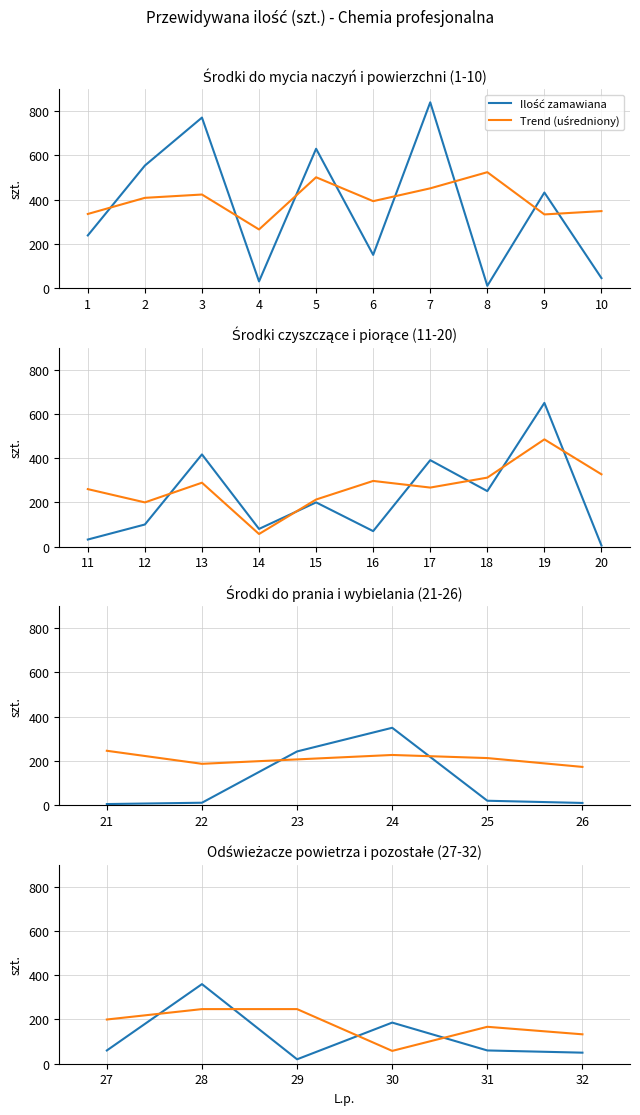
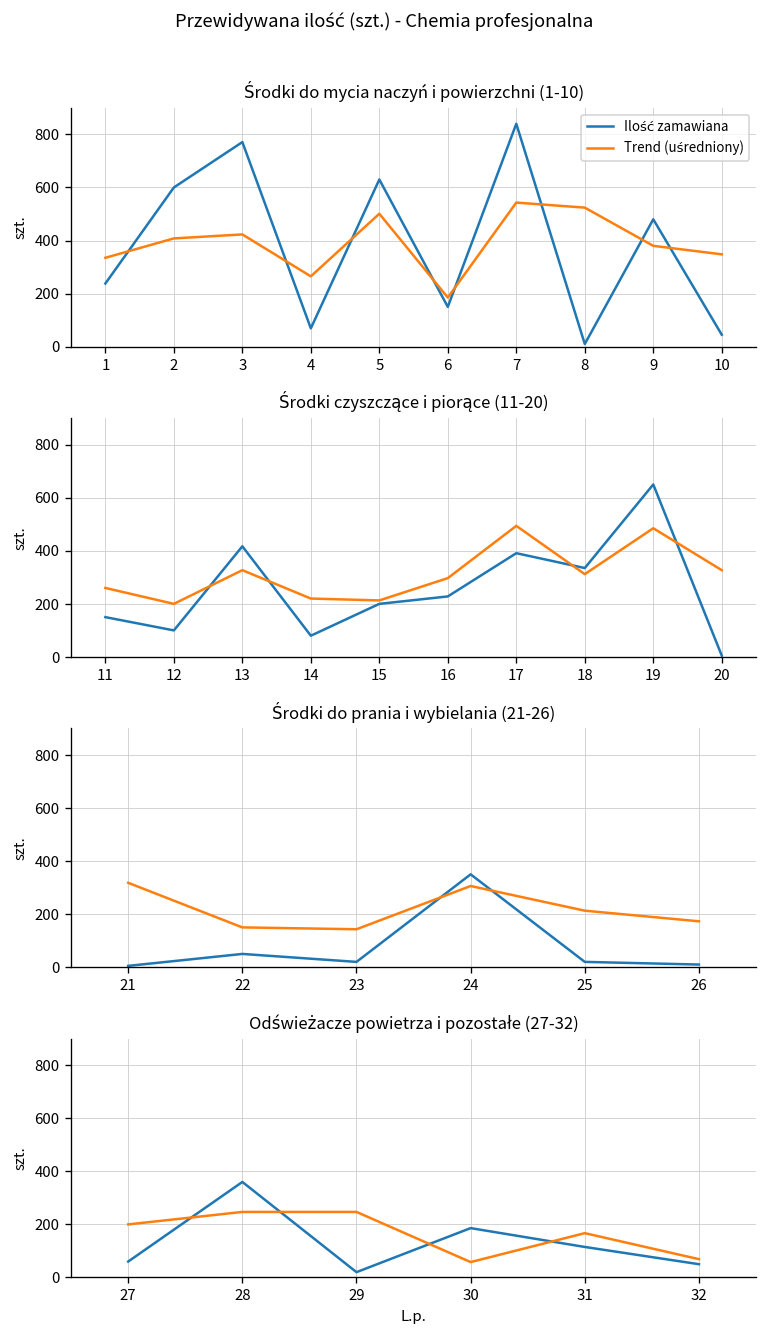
  {
    "Środki do mycia naczyń i powierzchni (1-10)": {
      "Ilość zamawiana": {
        "1": 240,
-       "2": 550,
+       "2": 600,
        "3": 770,
-       "4": 30,
+       "4": 70,
        "5": 630,
        "6": 150,
        "7": 840,
        "8": 10,
-       "9": 430,
+       "9": 480,
        "10": 50
      },
      "Trend (uśredniony)": {
        "1": 340,
        "2": 410,
        "3": 420,
        "4": 270,
        "5": 500,
-       "6": 390,
-       "7": 450,
+       "6": 190,
+       "7": 540,
        "8": 520,
-       "9": 330,
+       "9": 380,
        "10": 350
      }
    },
    "Środki czyszczące i piorące (11-20)": {
      "Ilość zamawiana": {
-       "11": 30,
+       "11": 150,
        "12": 100,
        "13": 420,
        "14": 80,
        "15": 200,
-       "16": 70,
+       "16": 230,
        "17": 390,
-       "18": 250,
+       "18": 340,
        "19": 650,
        "20": 10
      },
      "Trend (uśredniony)": {
        "11": 260,
        "12": 200,
-       "13": 290,
-       "14": 60,
+       "13": 330,
+       "14": 220,
        "15": 210,
        "16": 300,
-       "17": 270,
+       "17": 490,
        "18": 310,
        "19": 490,
        "20": 330
      }
    },
    "Środki do prania i wybielania (21-26)": {
      "Ilość zamawiana": {
        "21": 10,
-       "22": 10,
-       "23": 240,
+       "22": 50,
+       "23": 20,
        "24": 350,
        "25": 20,
        "26": 10
      },
      "Trend (uśredniony)": {
-       "21": 250,
-       "22": 190,
-       "23": 210,
-       "24": 230,
+       "21": 320,
+       "22": 150,
+       "23": 140,
+       "24": 310,
        "25": 210,
        "26": 170
      }
    },
    "Odświeżacze powietrza i pozostałe (27-32)": {
      "Ilość zamawiana": {
        "27": 60,
        "28": 360,
        "29": 20,
        "30": 190,
-       "31": 60,
+       "31": 120,
        "32": 50
      },
      "Trend (uśredniony)": {
        "27": 200,
        "28": 250,
        "29": 250,
        "30": 60,
        "31": 170,
-       "32": 130
+       "32": 70
      }
    }
  }
